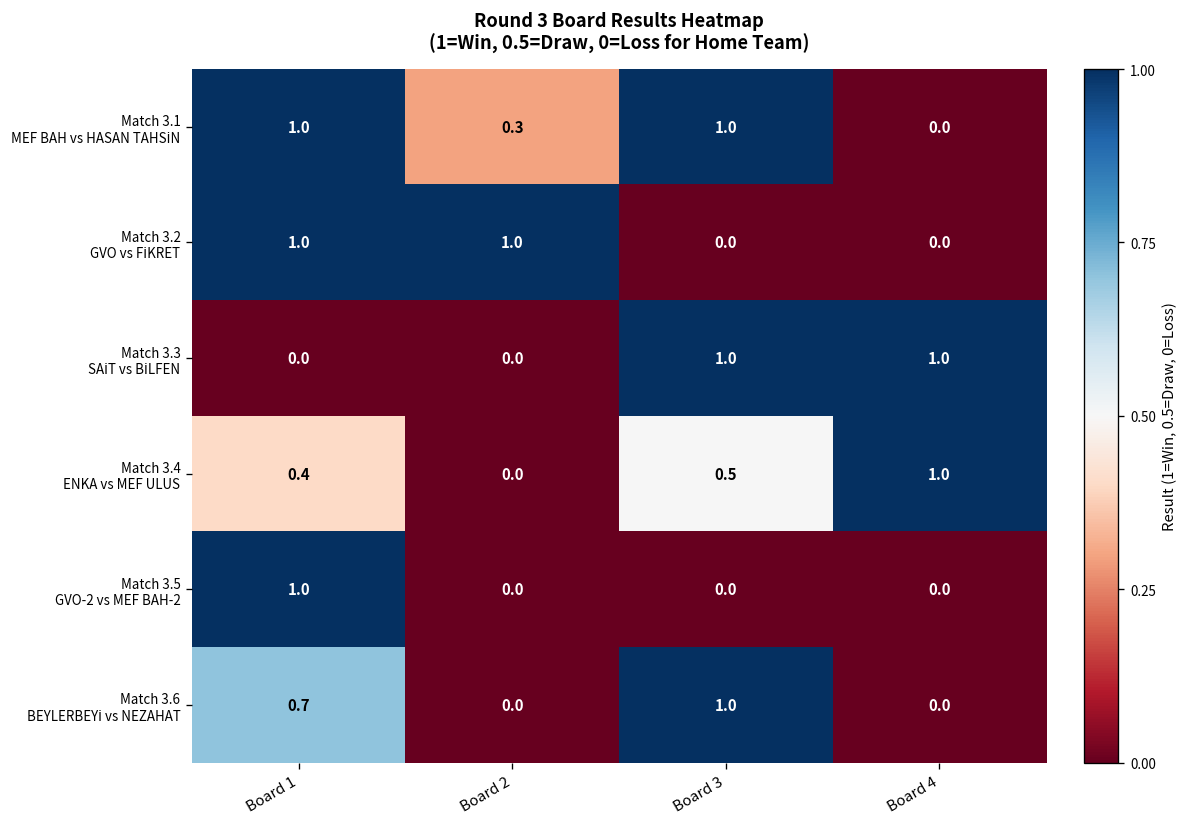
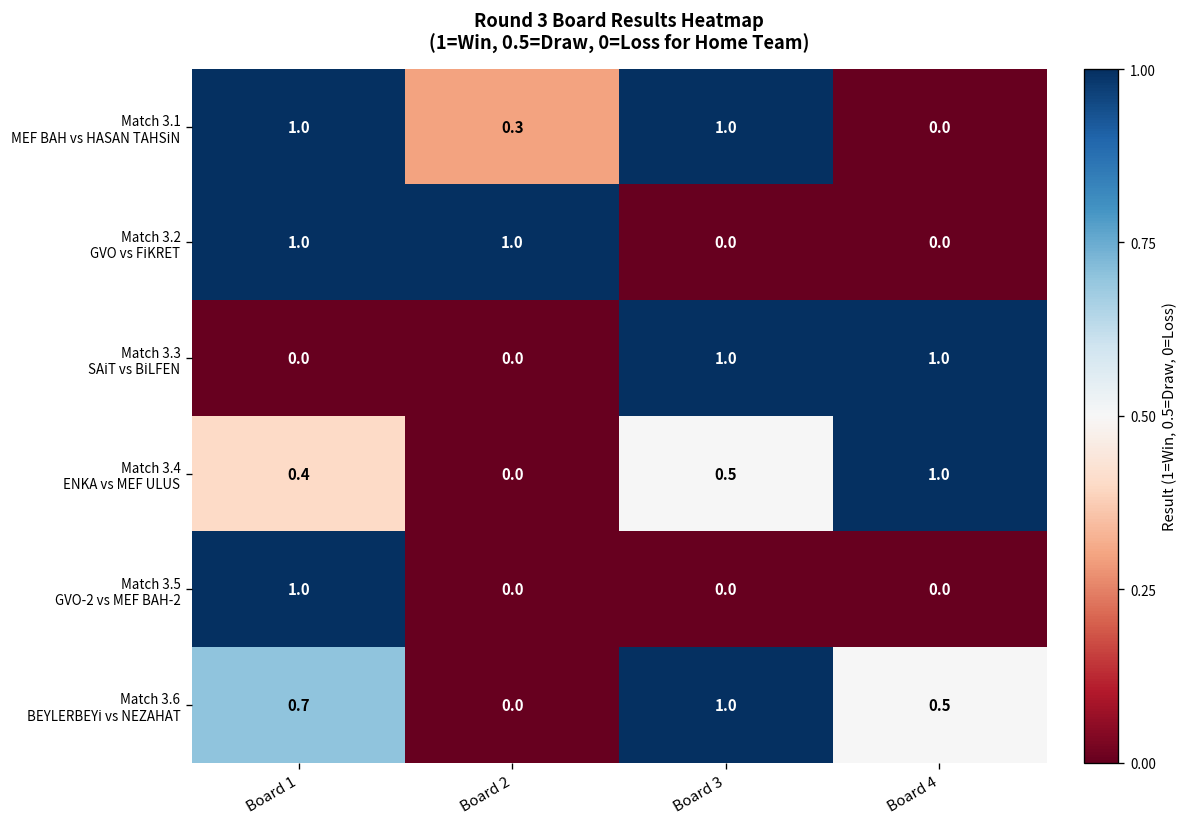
  {
    "Match 3.1 MEF BAH vs HASAN TAHSİN": {
      "Board 1": 1.0,
      "Board 2": 0.3,
      "Board 3": 1.0,
      "Board 4": 0.0
    },
    "Match 3.2 GVO vs FİKRET": {
      "Board 1": 1.0,
      "Board 2": 1.0,
      "Board 3": 0.0,
      "Board 4": 0.0
    },
    "Match 3.3 SAİT vs BİLFEN": {
      "Board 1": 0.0,
      "Board 2": 0.0,
      "Board 3": 1.0,
      "Board 4": 1.0
    },
    "Match 3.4 ENKA vs MEF ULUS": {
      "Board 1": 0.4,
      "Board 2": 0.0,
      "Board 3": 0.5,
      "Board 4": 1.0
    },
    "Match 3.5 GVO-2 vs MEF BAH-2": {
      "Board 1": 1.0,
      "Board 2": 0.0,
      "Board 3": 0.0,
      "Board 4": 0.0
    },
    "Match 3.6 BEYLERBEYİ vs NEZAHAT": {
      "Board 1": 0.7,
      "Board 2": 0.0,
      "Board 3": 1.0,
-     "Board 4": 0.0
+     "Board 4": 0.5
    }
  }
